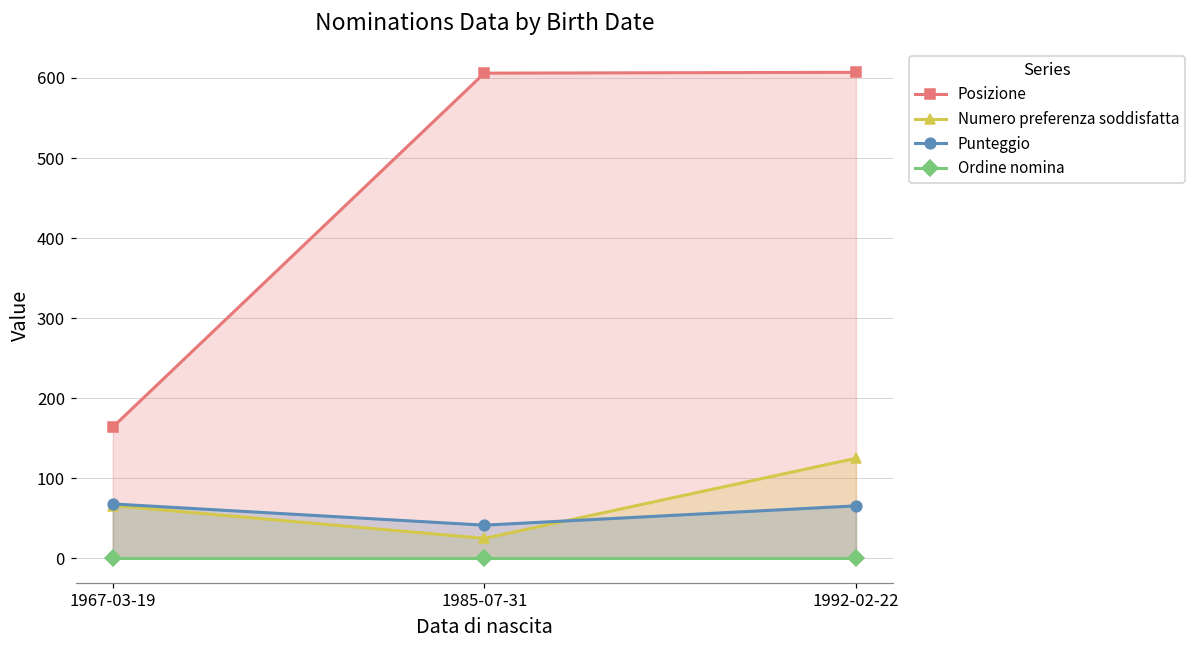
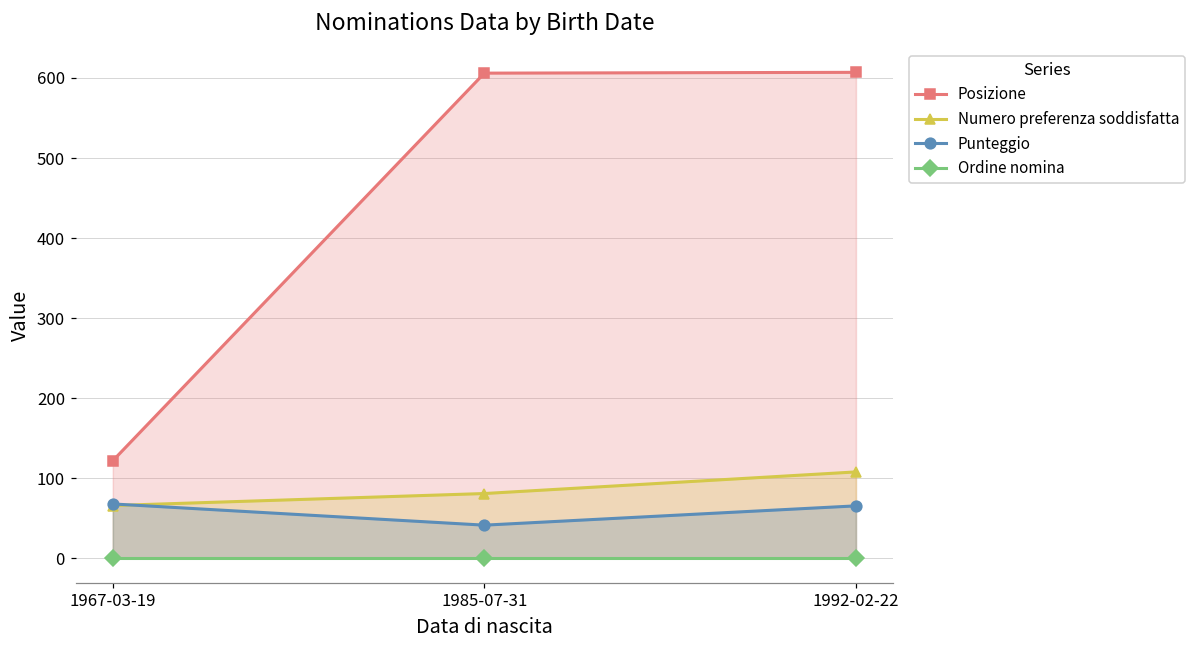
  {
    "Posizione": {
-     "1967-03-19": 160,
+     "1967-03-19": 120,
      "1985-07-31": 610,
      "1992-02-22": 610
    },
    "Numero preferenza soddisfatta": {
-     "1985-07-31": 30,
-     "1992-02-22": 130
+     "1985-07-31": 80,
+     "1992-02-22": 110
    },
    "Punteggio": {
      "1985-07-31": 40,
      "1992-02-22": 70
    },
    "Ordine nomina": {
      "1967-03-19": 0,
      "1985-07-31": 0,
      "1992-02-22": 0
    }
  }
